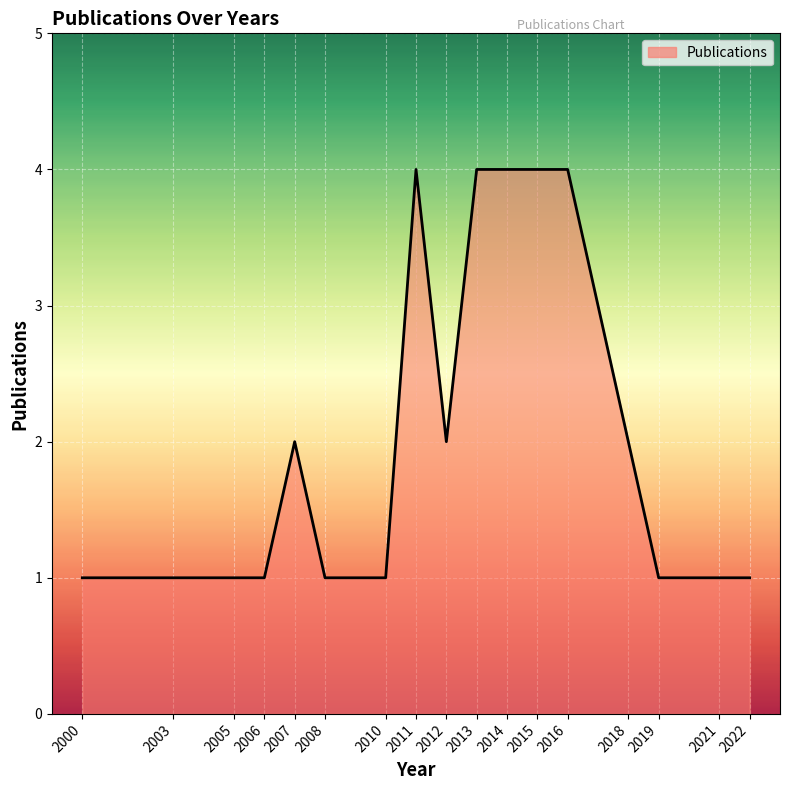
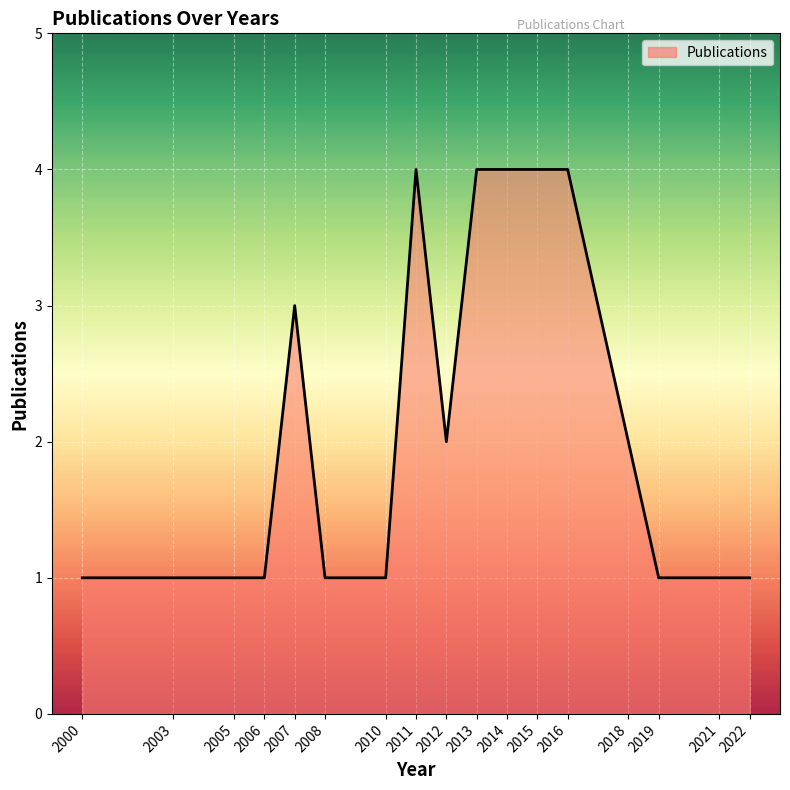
  {
    "2000": 1,
    "2003": 1,
    "2005": 1,
    "2006": 1,
-   "2007": 2,
+   "2007": 3,
    "2008": 1,
    "2010": 1,
    "2011": 4,
    "2012": 2,
    "2013": 4,
    "2014": 4,
    "2015": 4,
    "2016": 4,
    "2018": 2,
    "2019": 1,
    "2021": 1,
    "2022": 1
  }
